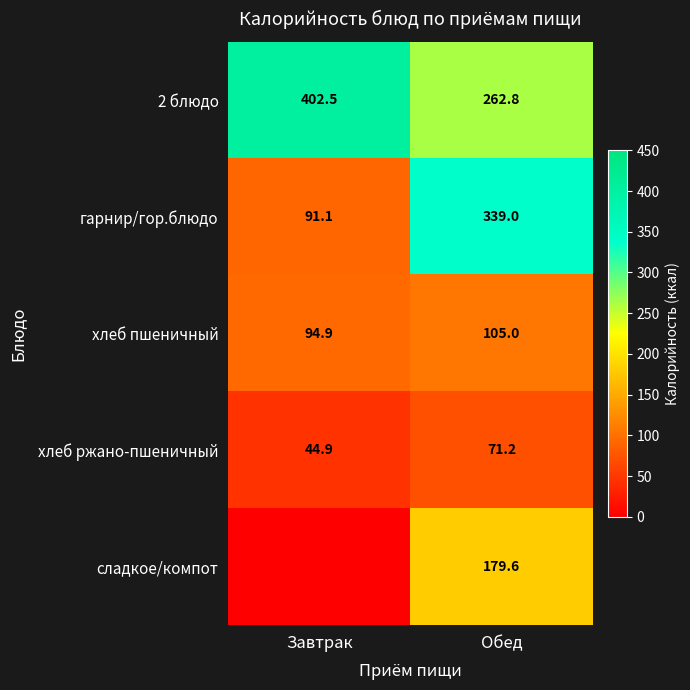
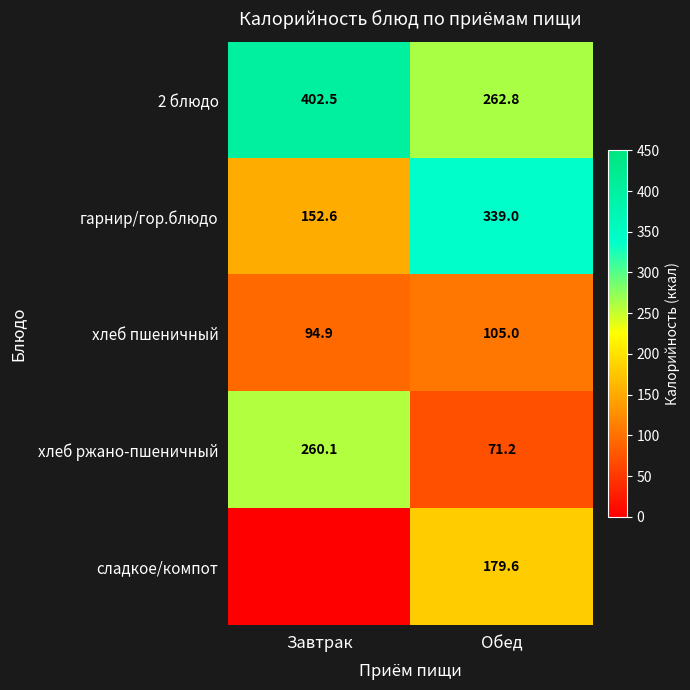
  {
    "2 блюдо": {
      "Завтрак": 402.5,
      "Обед": 262.8
    },
    "гарнир/гор.блюдо": {
-     "Завтрак": 91.1,
+     "Завтрак": 152.6,
      "Обед": 339.0
    },
    "хлеб пшеничный": {
      "Завтрак": 94.9,
      "Обед": 105.0
    },
    "хлеб ржано-пшеничный": {
-     "Завтрак": 44.9,
+     "Завтрак": 260.1,
      "Обед": 71.2
    },
    "сладкое/компот": {
      "Обед": 179.6
    }
  }
